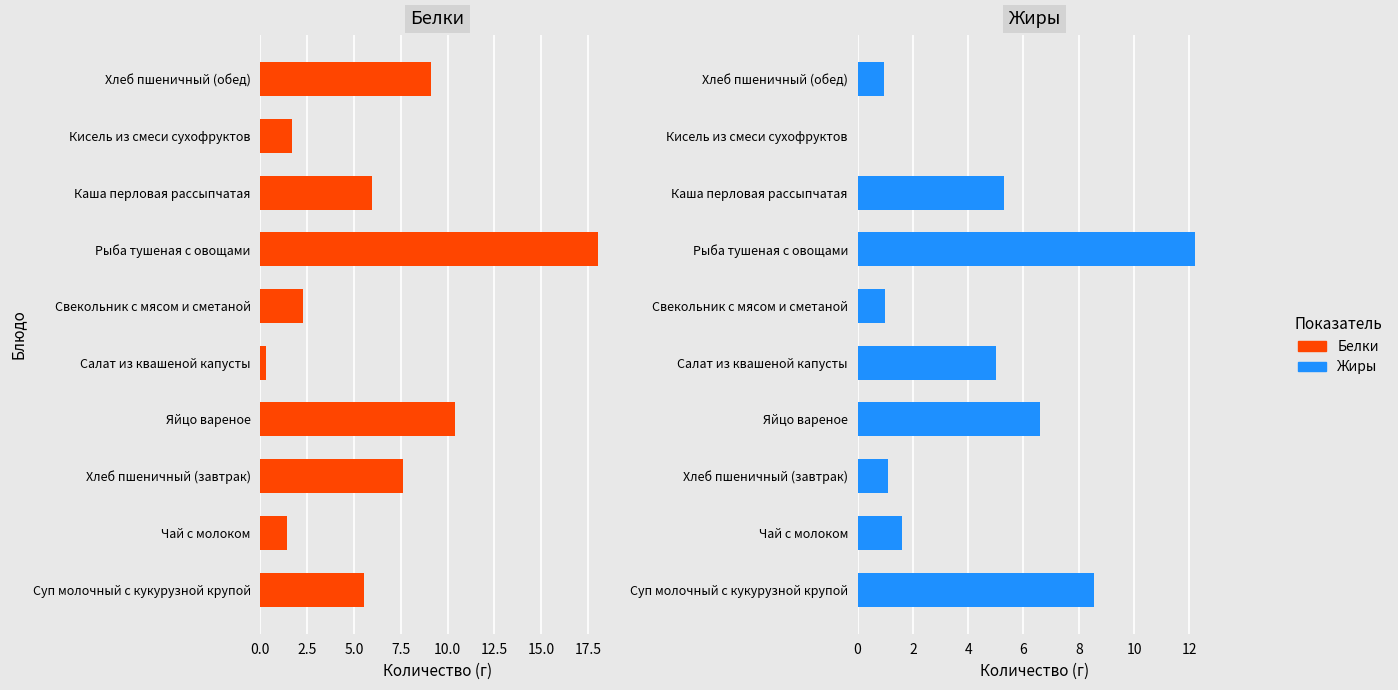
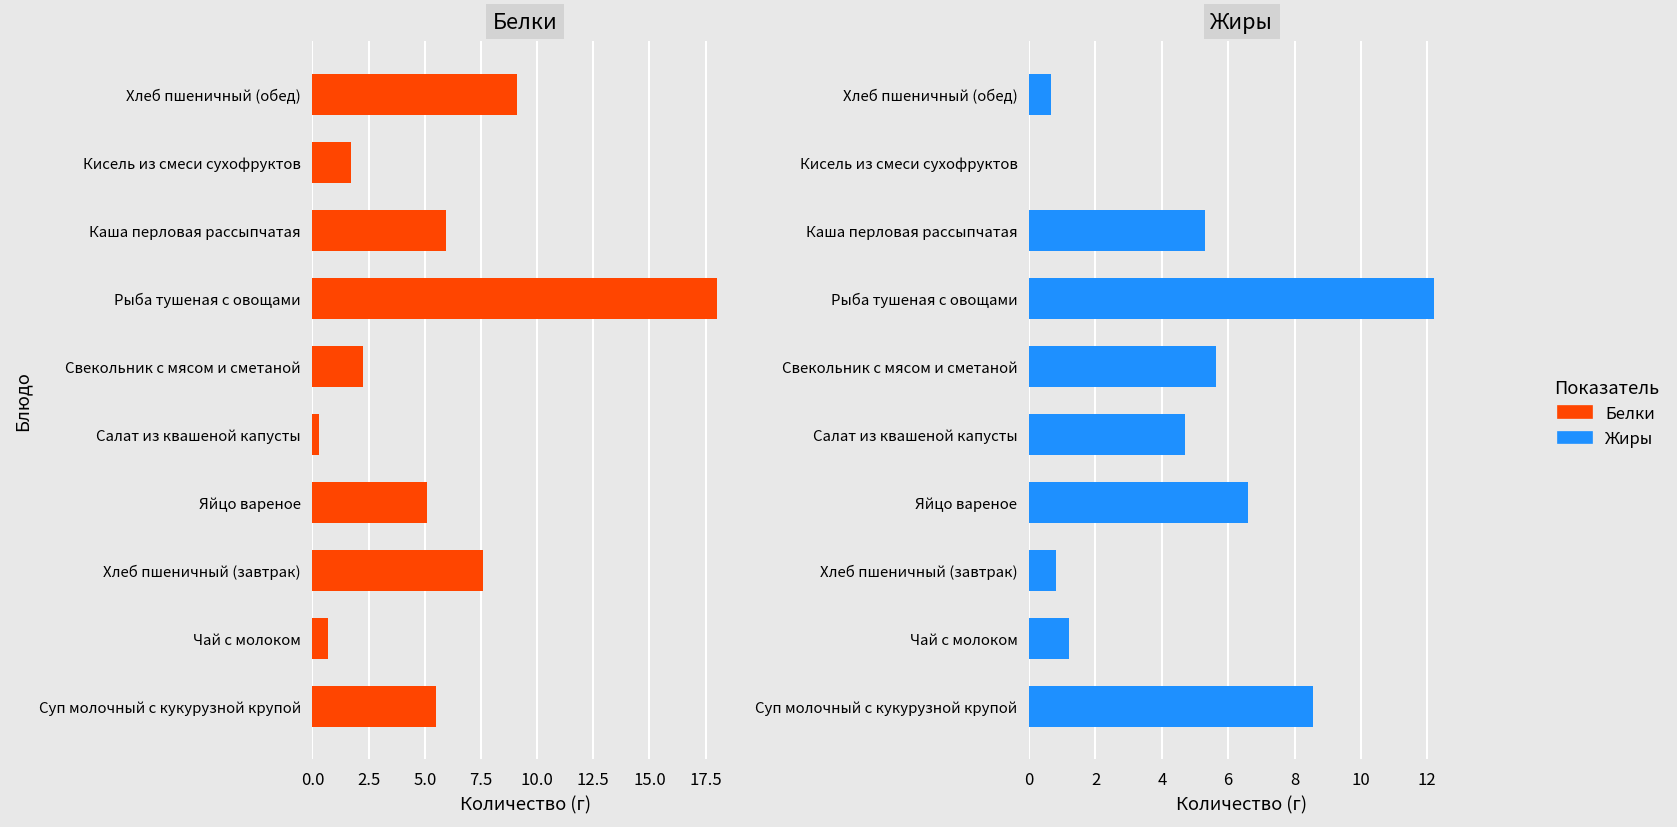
  {
    "Белки": {
      "Хлеб пшеничный (обед)": 9.1,
      "Кисель из смеси сухофруктов": 1.7,
      "Каша перловая рассыпчатая": 5.9,
      "Рыба тушеная с овощами": 18.0,
      "Свекольник с мясом и сметаной": 2.3,
      "Салат из квашеной капусты": 0.3,
-     "Яйцо вареное": 10.4,
+     "Яйцо вареное": 5.1,
      "Хлеб пшеничный (завтрак)": 7.6,
-     "Чай с молоком": 1.4,
+     "Чай с молоком": 0.7,
      "Суп молочный с кукурузной крупой": 5.5
    },
    "Жиры": {
-     "Хлеб пшеничный (обед)": 1.0,
+     "Хлеб пшеничный (обед)": 0.7,
      "Кисель из смеси сухофруктов": 0.0,
      "Каша перловая рассыпчатая": 5.3,
      "Рыба тушеная с овощами": 12.2,
-     "Свекольник с мясом и сметаной": 1.0,
-     "Салат из квашеной капусты": 5.0,
+     "Свекольник с мясом и сметаной": 5.6,
+     "Салат из квашеной капусты": 4.7,
      "Яйцо вареное": 6.6,
-     "Хлеб пшеничный (завтрак)": 1.1,
-     "Чай с молоком": 1.6,
+     "Хлеб пшеничный (завтрак)": 0.8,
+     "Чай с молоком": 1.2,
      "Суп молочный с кукурузной крупой": 8.6
    }
  }
